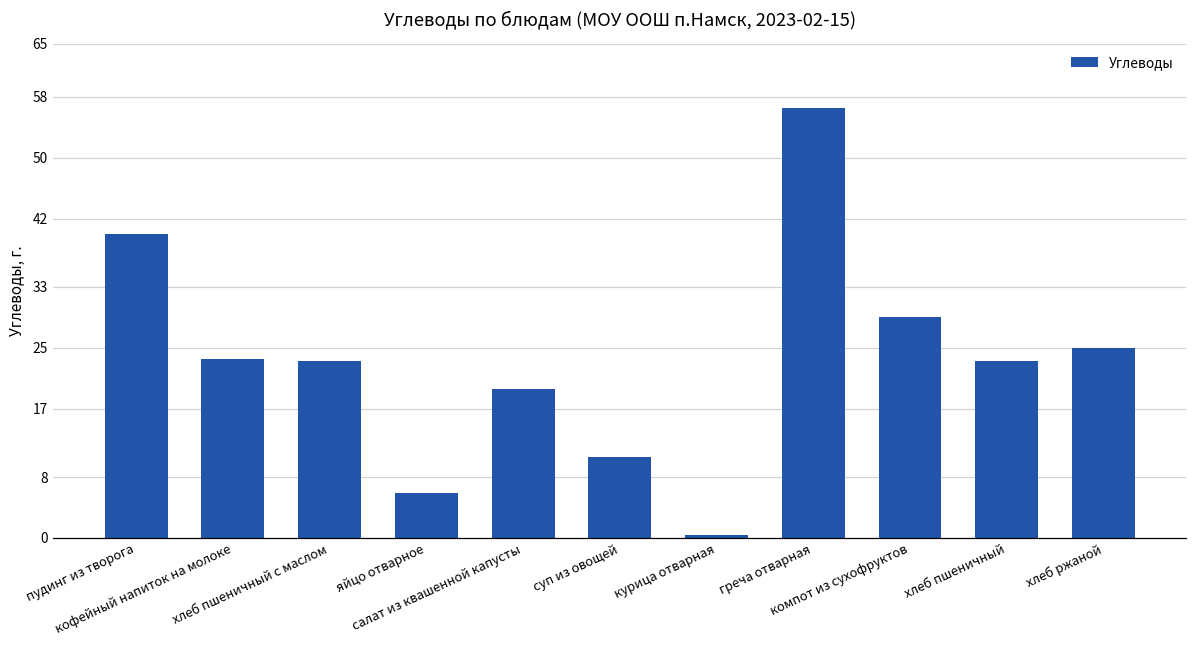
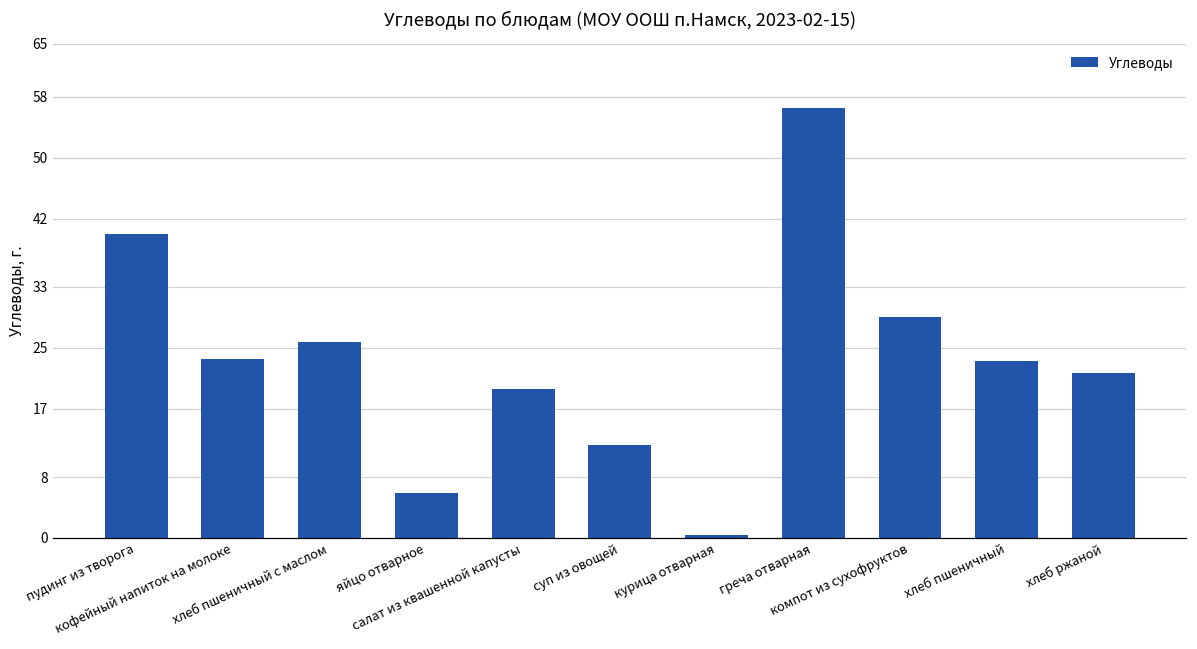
  {
    "пудинг из творога": 40,
    "кофейный напиток на молоке": 24,
-   "хлеб пшеничный с маслом": 23,
+   "хлеб пшеничный с маслом": 26,
    "яйцо отварное": 6,
    "салат из квашенной капусты": 20,
-   "суп из овощей": 11,
+   "суп из овощей": 12,
    "курица отварная": 0,
    "греча отварная": 57,
    "компот из сухофруктов": 29,
    "хлеб пшеничный": 23,
-   "хлеб ржаной": 25
+   "хлеб ржаной": 22
  }
